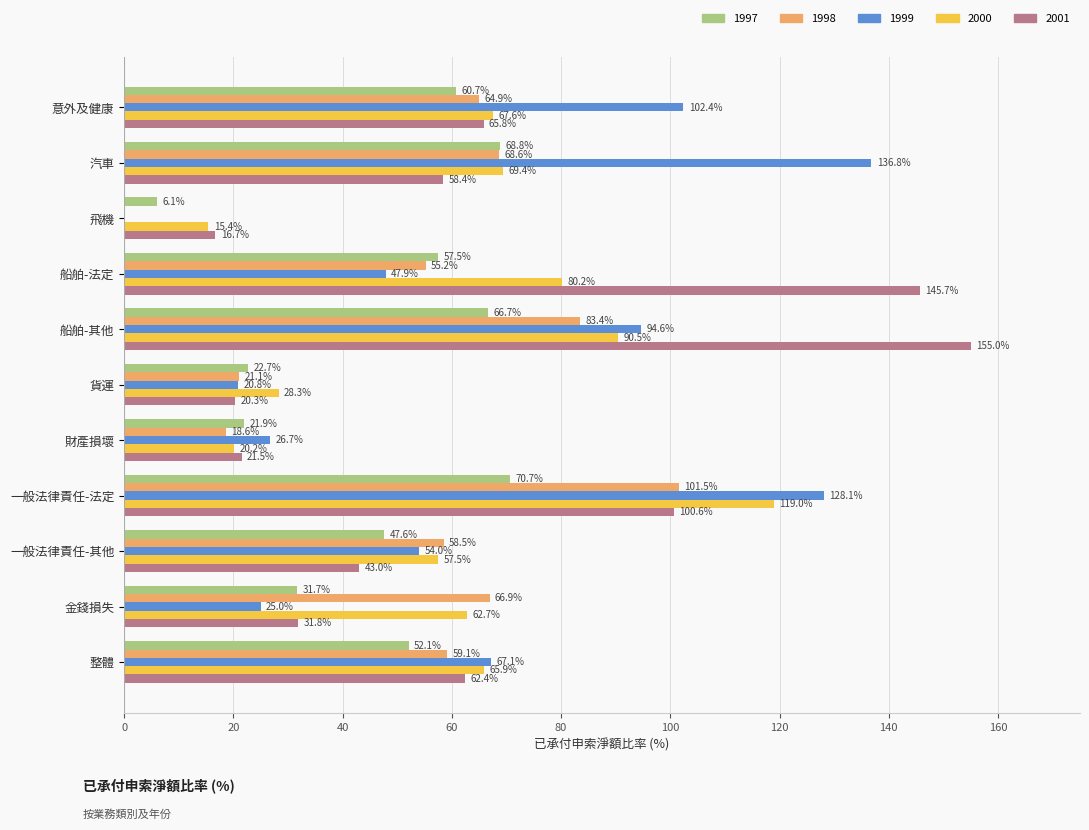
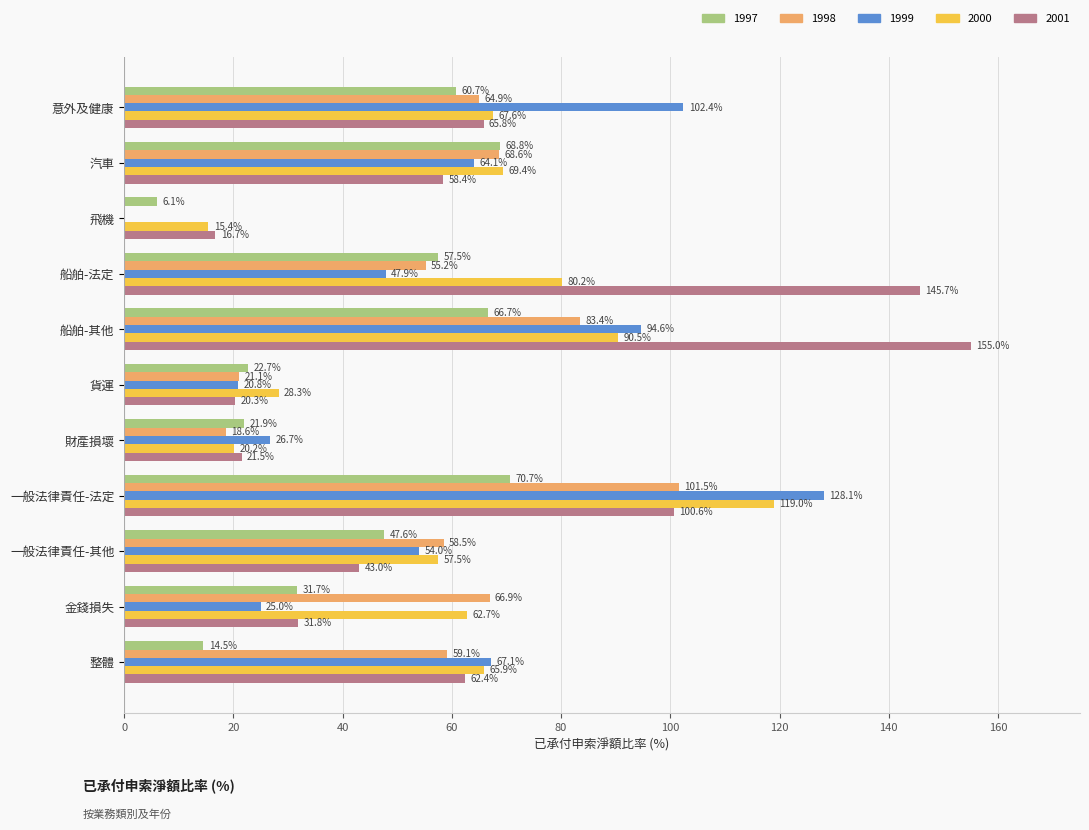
  {
    "1997": {
      "意外及健康": "60.7%",
      "飛機": "6.1%",
      "船舶-法定": "57.5%",
      "船舶-其他": "66.7%",
      "貨運": "22.7%",
      "財產損壞": "21.9%",
      "一般法律責任-法定": "70.7%",
      "一般法律責任-其他": "47.6%",
      "金錢損失": "31.7%",
-     "整體": "52.1%"
+     "整體": "14.5%"
    },
    "1999": {
      "意外及健康": "102.4%",
-     "汽車": "136.8%",
+     "汽車": "64.1%",
      "船舶-法定": "47.9%",
      "船舶-其他": "94.6%",
      "財產損壞": "26.7%",
      "一般法律責任-法定": "128.1%",
      "一般法律責任-其他": "54.0%",
      "金錢損失": "25.0%",
      "整體": "67.1%"
    },
    "2001": {
      "意外及健康": "65.8%",
      "汽車": "58.4%",
      "飛機": "16.7%",
      "船舶-法定": "145.7%",
      "船舶-其他": "155.0%",
      "貨運": "20.3%",
      "財產損壞": "21.5%",
      "一般法律責任-法定": "100.6%",
      "一般法律責任-其他": "43.0%",
      "金錢損失": "31.8%",
      "整體": "62.4%"
    }
  }
